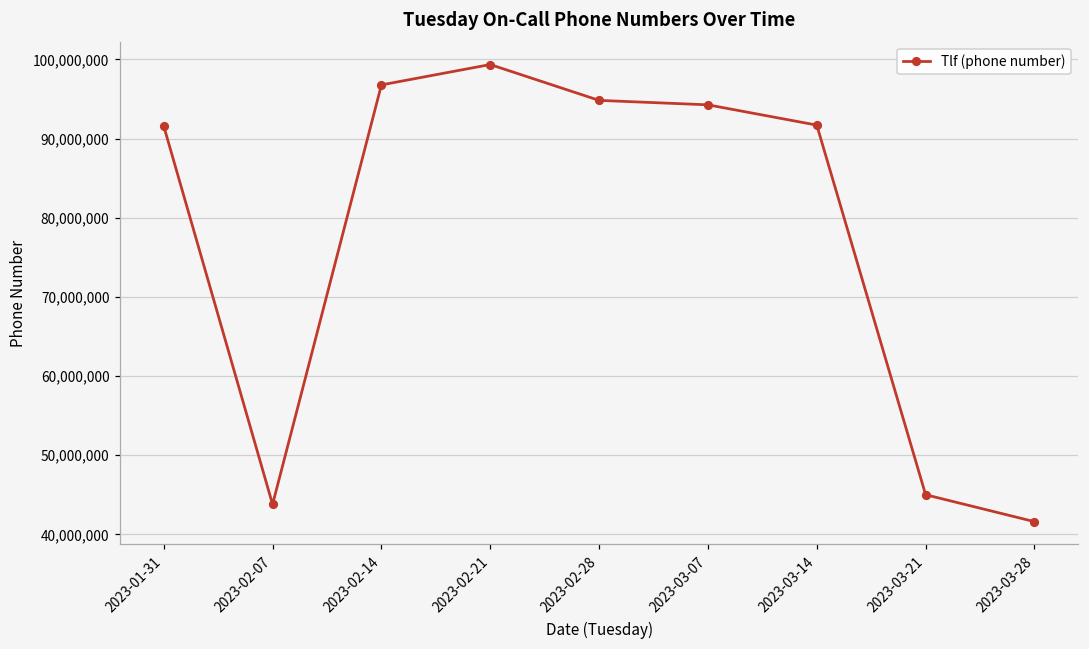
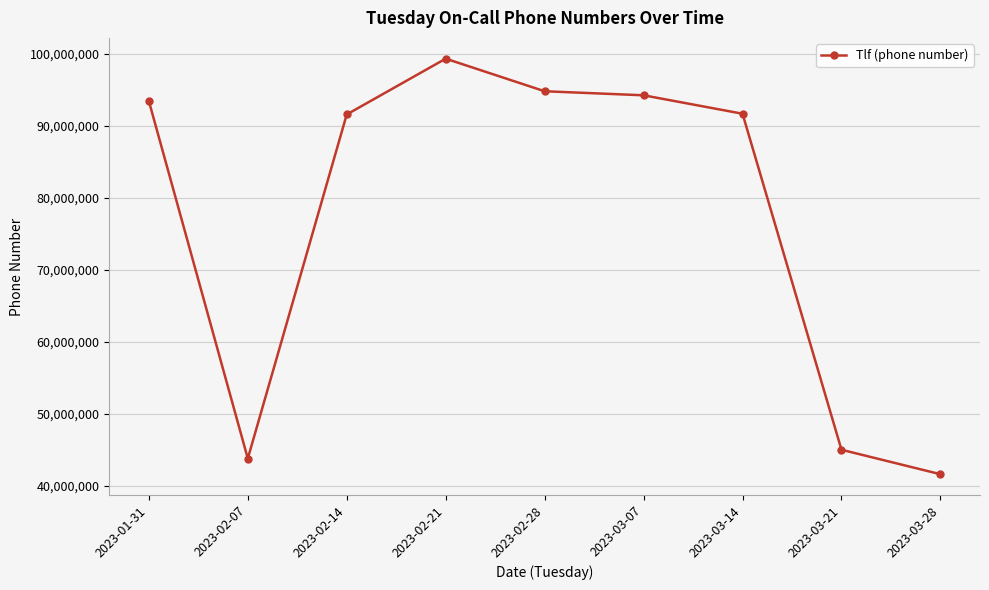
  {
-   "2023-01-31": "92,000,000",
+   "2023-01-31": "93,000,000",
    "2023-02-07": "44,000,000",
-   "2023-02-14": "97,000,000",
+   "2023-02-14": "92,000,000",
    "2023-02-21": "99,000,000",
    "2023-02-28": "95,000,000",
    "2023-03-07": "94,000,000",
    "2023-03-14": "92,000,000",
    "2023-03-21": "45,000,000",
    "2023-03-28": "42,000,000"
  }
